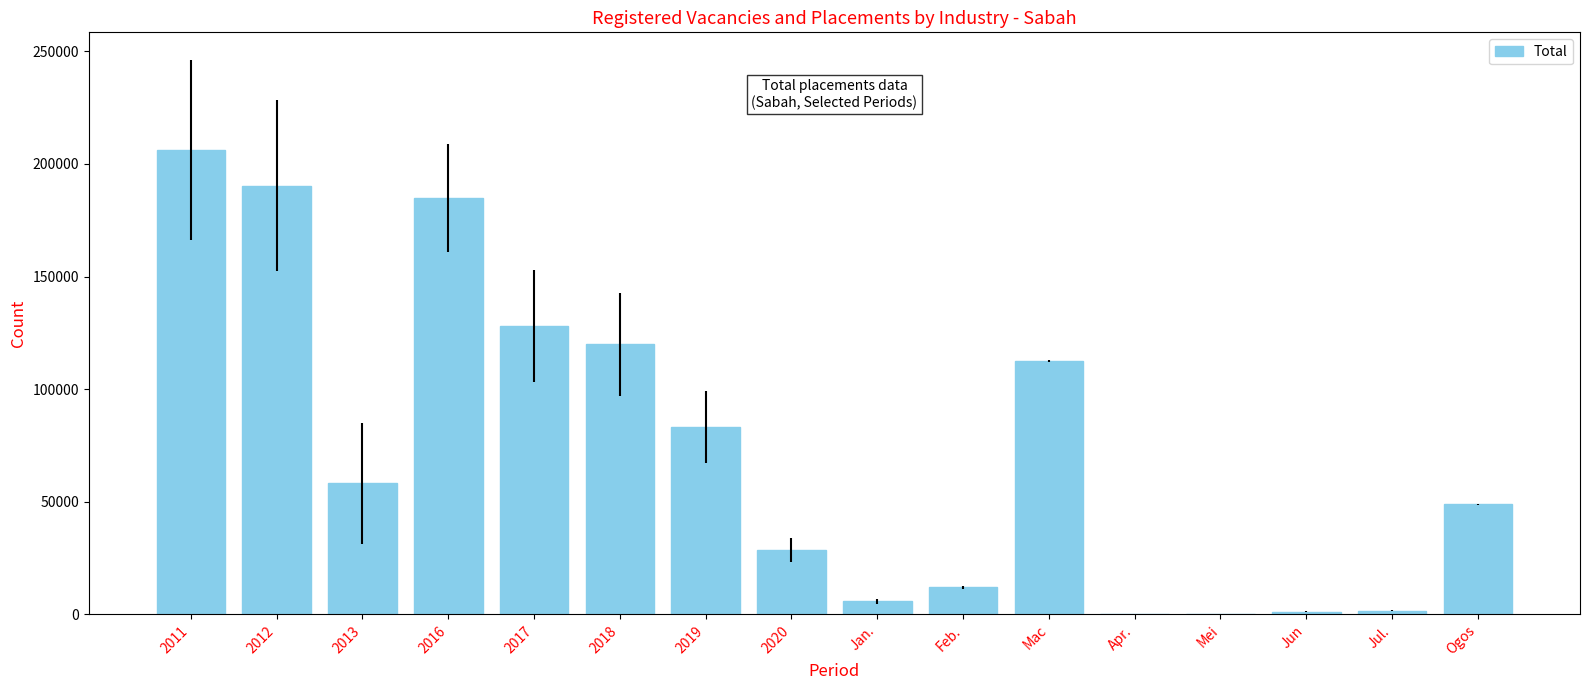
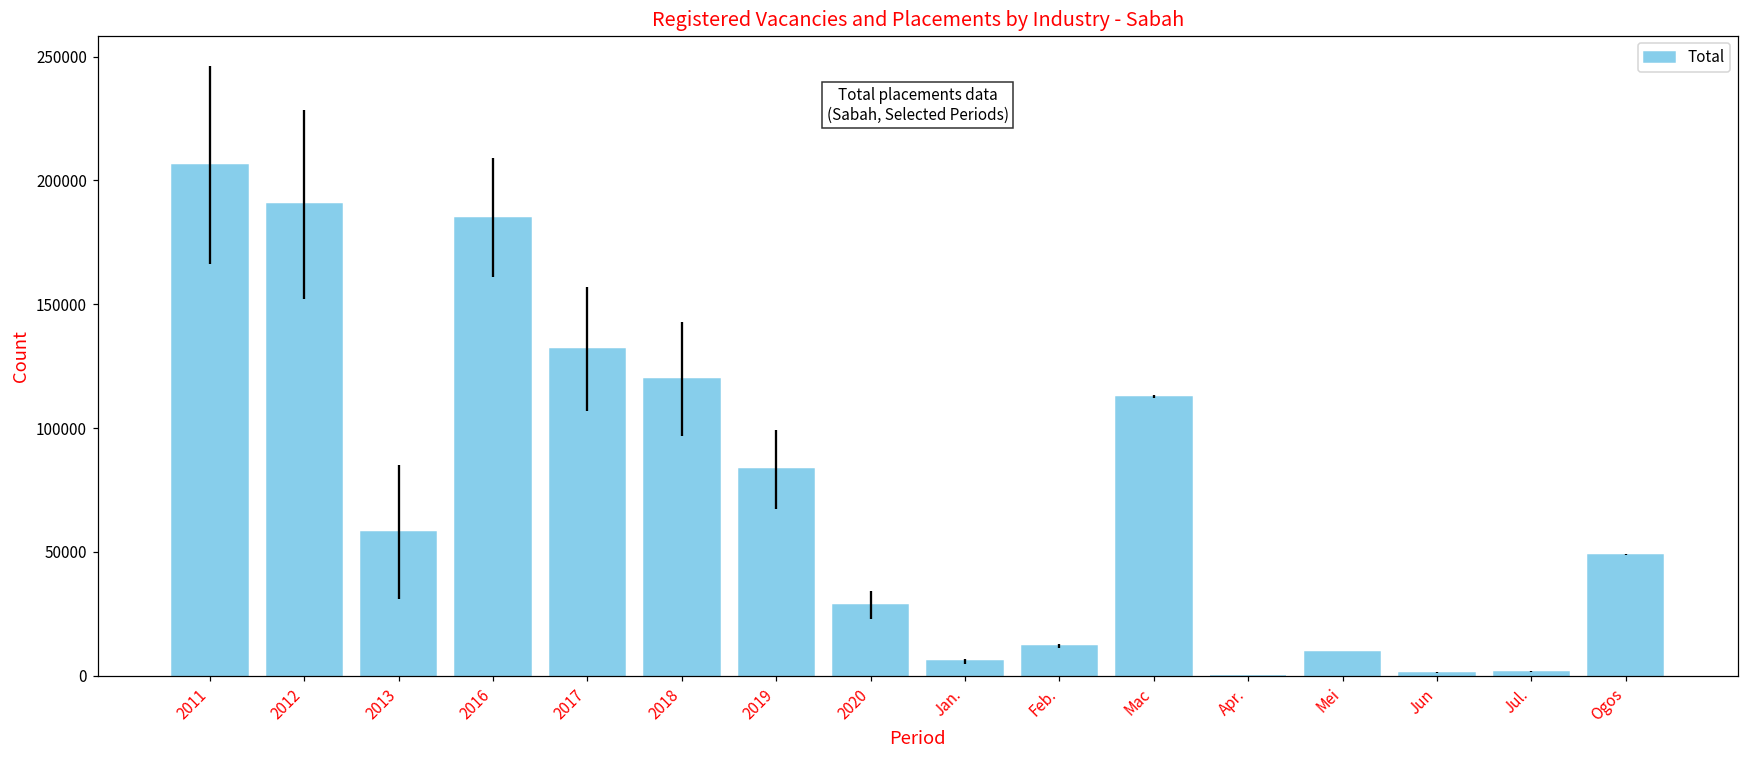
  {
    "2011": 206000,
    "2012": 190000,
    "2013": 58000,
    "2016": 185000,
-   "2017": 128000,
+   "2017": 132000,
    "2018": 120000,
    "2019": 83000,
    "2020": 29000,
    "Jan.": 6000,
    "Feb.": 12000,
    "Mac": 113000,
-   "Mei": 0,
+   "Mei": 10000,
    "Jun": 1000,
    "Jul.": 2000,
    "Ogos": 49000
  }
